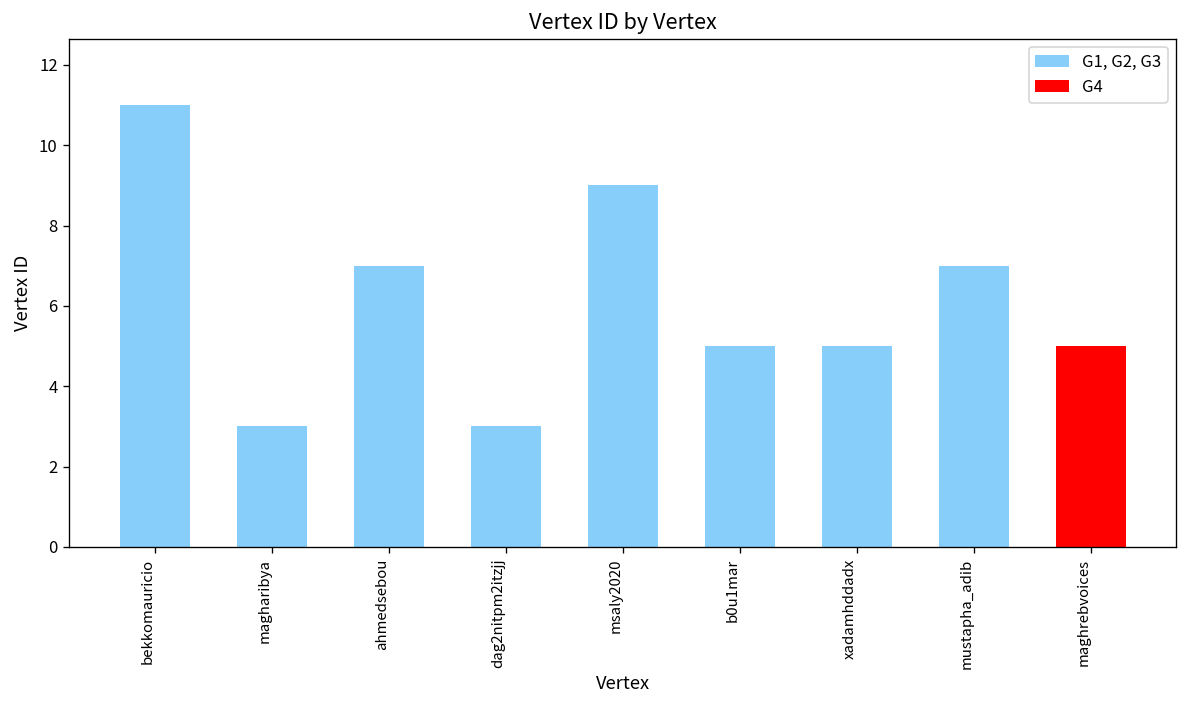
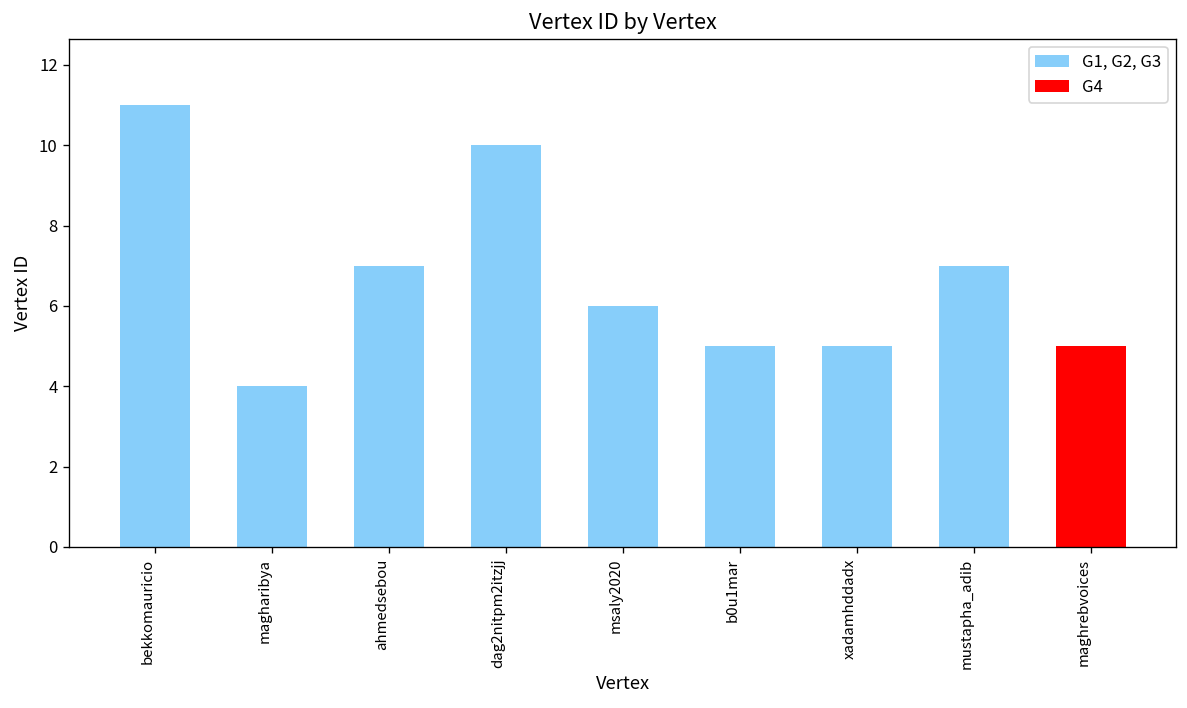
  {
    "bekkomauricio": 11,
-   "magharibya": 3,
+   "magharibya": 4,
    "ahmedsebou": 7,
-   "dag2nitpm2itzjj": 3,
-   "msaly2020": 9,
+   "dag2nitpm2itzjj": 10,
+   "msaly2020": 6,
    "b0u1mar": 5,
    "xadamhddadx": 5,
    "mustapha_adib": 7,
    "maghrebvoices": 5
  }
